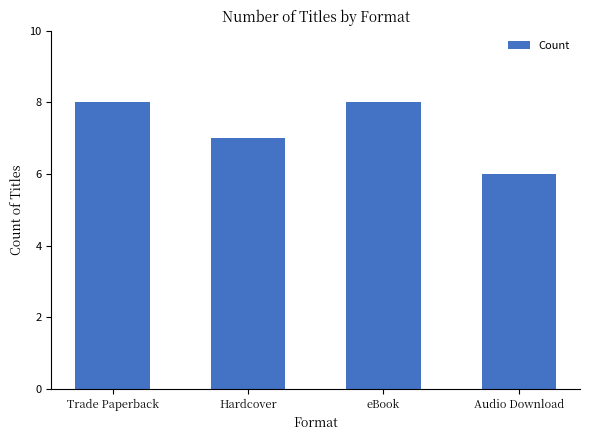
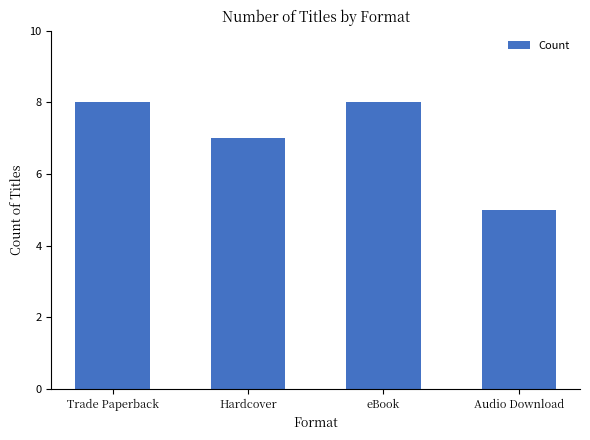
  {
    "Trade Paperback": 8,
    "Hardcover": 7,
    "eBook": 8,
-   "Audio Download": 6
+   "Audio Download": 5
  }
